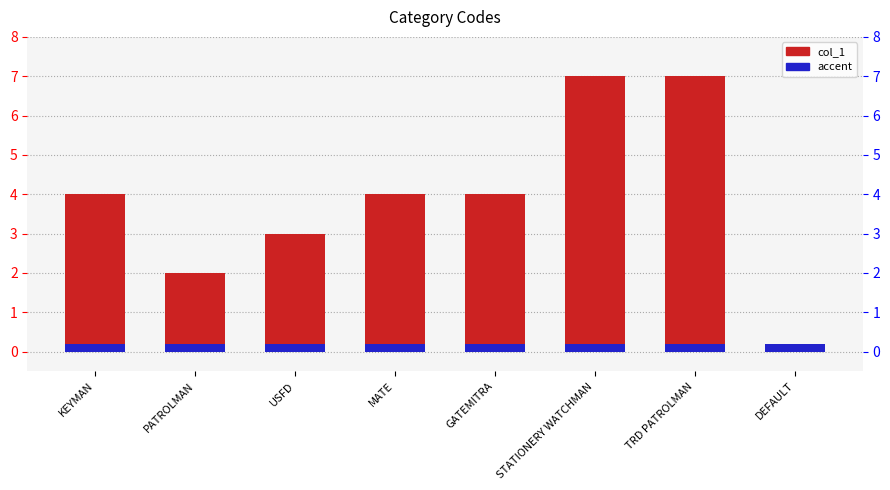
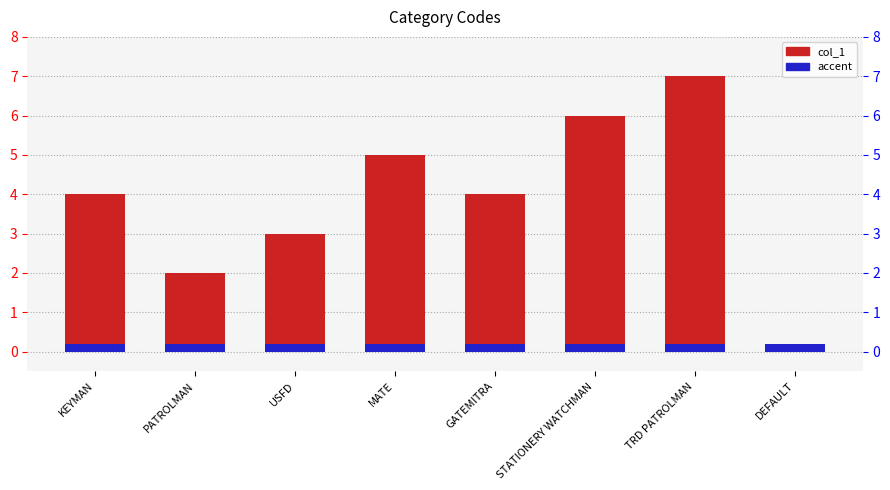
  {
    "col_1": {
      "KEYMAN": 4,
      "PATROLMAN": 2,
      "USFD": 3,
-     "MATE": 4,
+     "MATE": 5,
      "GATEMITRA": 4,
-     "STATIONERY WATCHMAN": 7,
+     "STATIONERY WATCHMAN": 6,
      "TRD PATROLMAN": 7,
      "DEFAULT": 0
    },
    "accent": {
      "DEFAULT": 0.2
    }
  }
